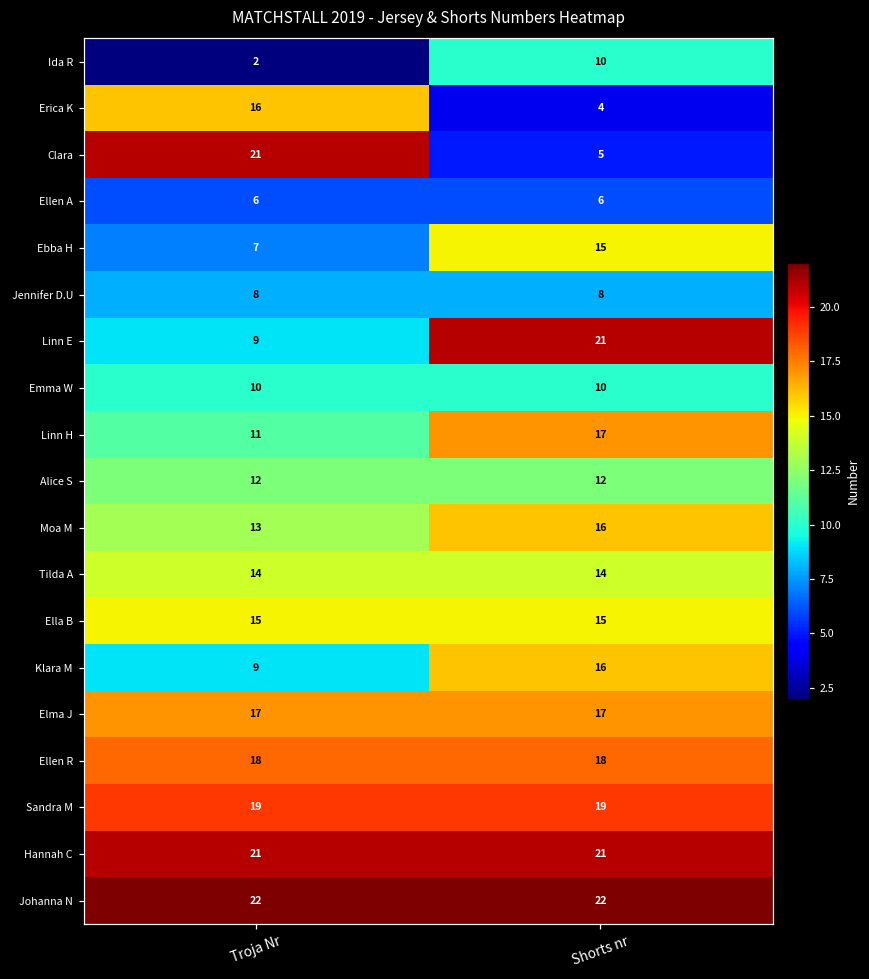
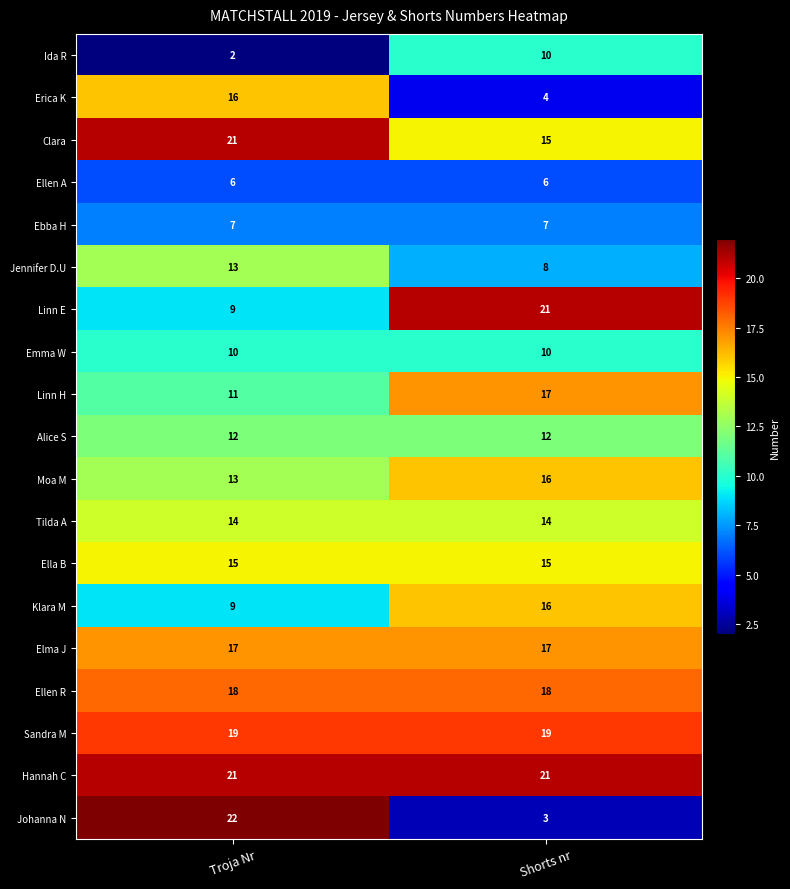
  {
    "Ida R": {
      "Troja Nr": 2,
      "Shorts nr": 10
    },
    "Erica K": {
      "Troja Nr": 16,
      "Shorts nr": 4
    },
    "Clara": {
      "Troja Nr": 21,
-     "Shorts nr": 5
+     "Shorts nr": 15
    },
    "Ellen A": {
      "Troja Nr": 6,
      "Shorts nr": 6
    },
    "Ebba H": {
      "Troja Nr": 7,
-     "Shorts nr": 15
+     "Shorts nr": 7
    },
    "Jennifer D.U": {
-     "Troja Nr": 8,
+     "Troja Nr": 13,
      "Shorts nr": 8
    },
    "Linn E": {
      "Troja Nr": 9,
      "Shorts nr": 21
    },
    "Emma W": {
      "Troja Nr": 10,
      "Shorts nr": 10
    },
    "Linn H": {
      "Troja Nr": 11,
      "Shorts nr": 17
    },
    "Alice S": {
      "Troja Nr": 12,
      "Shorts nr": 12
    },
    "Moa M": {
      "Troja Nr": 13,
      "Shorts nr": 16
    },
    "Tilda A": {
      "Troja Nr": 14,
      "Shorts nr": 14
    },
    "Ella B": {
      "Troja Nr": 15,
      "Shorts nr": 15
    },
    "Klara M": {
      "Troja Nr": 9,
      "Shorts nr": 16
    },
    "Elma J": {
      "Troja Nr": 17,
      "Shorts nr": 17
    },
    "Ellen R": {
      "Troja Nr": 18,
      "Shorts nr": 18
    },
    "Sandra M": {
      "Troja Nr": 19,
      "Shorts nr": 19
    },
    "Hannah C": {
      "Troja Nr": 21,
      "Shorts nr": 21
    },
    "Johanna N": {
      "Troja Nr": 22,
-     "Shorts nr": 22
+     "Shorts nr": 3
    }
  }
